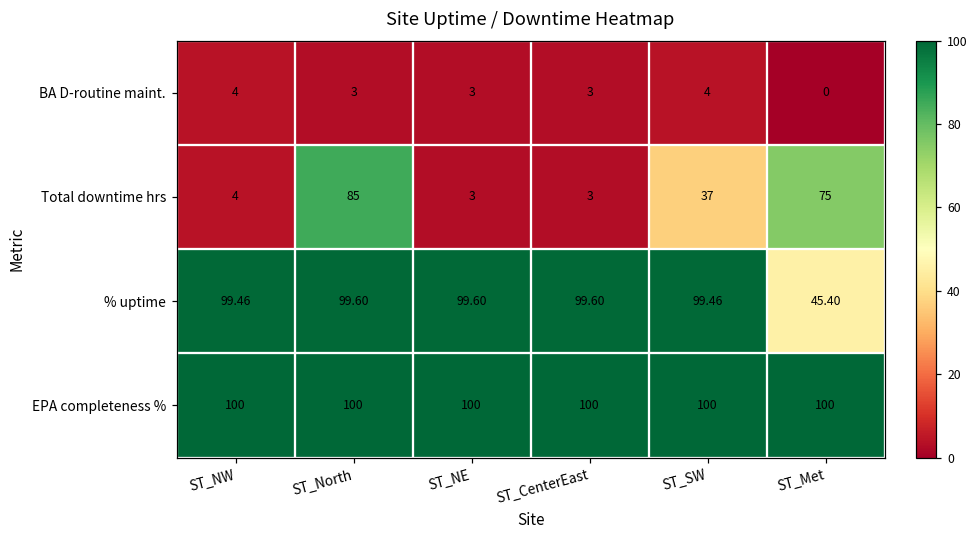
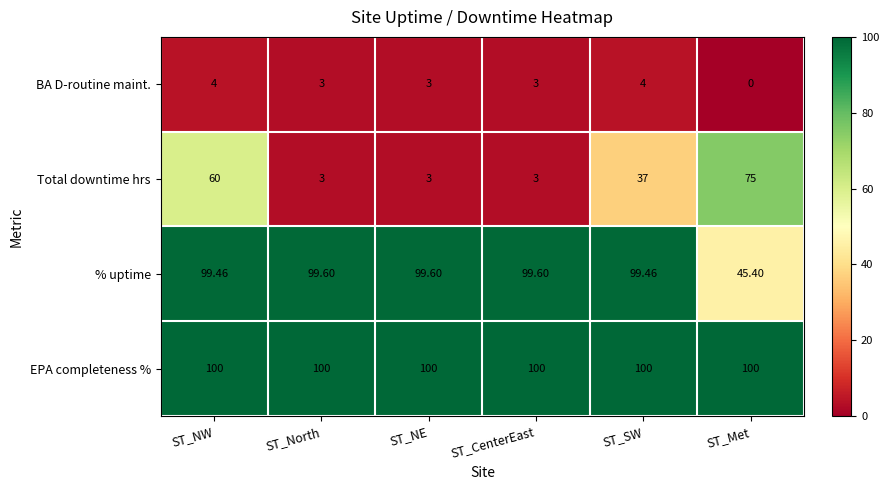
  {
    "BA D-routine maint.": {
      "ST_NW": 4,
      "ST_North": 3,
      "ST_NE": 3,
      "ST_CenterEast": 3,
      "ST_SW": 4,
      "ST_Met": 0
    },
    "Total downtime hrs": {
-     "ST_NW": 4,
-     "ST_North": 85,
+     "ST_NW": 60,
+     "ST_North": 3,
      "ST_NE": 3,
      "ST_CenterEast": 3,
      "ST_SW": 37,
      "ST_Met": 75
    },
    "% uptime": {
      "ST_NW": 99.46,
      "ST_North": 99.60,
      "ST_NE": 99.60,
      "ST_CenterEast": 99.60,
      "ST_SW": 99.46,
      "ST_Met": 45.40
    },
    "EPA completeness %": {
      "ST_NW": 100,
      "ST_North": 100,
      "ST_NE": 100,
      "ST_CenterEast": 100,
      "ST_SW": 100,
      "ST_Met": 100
    }
  }
